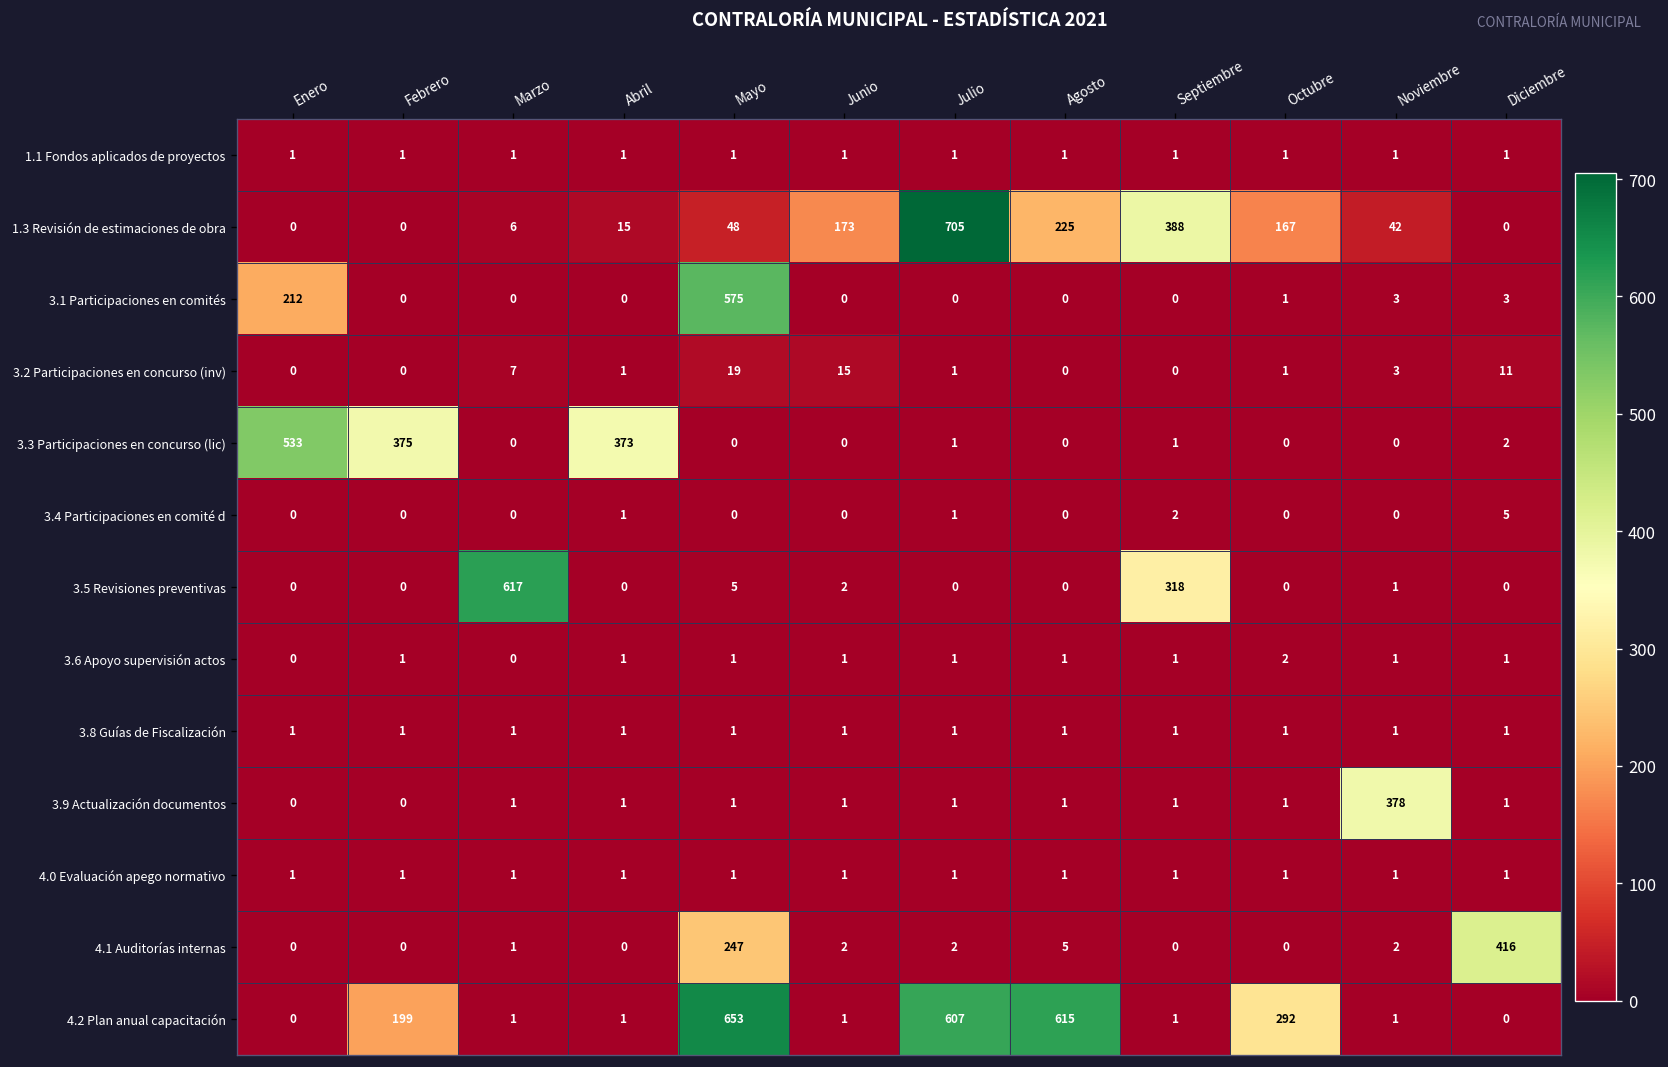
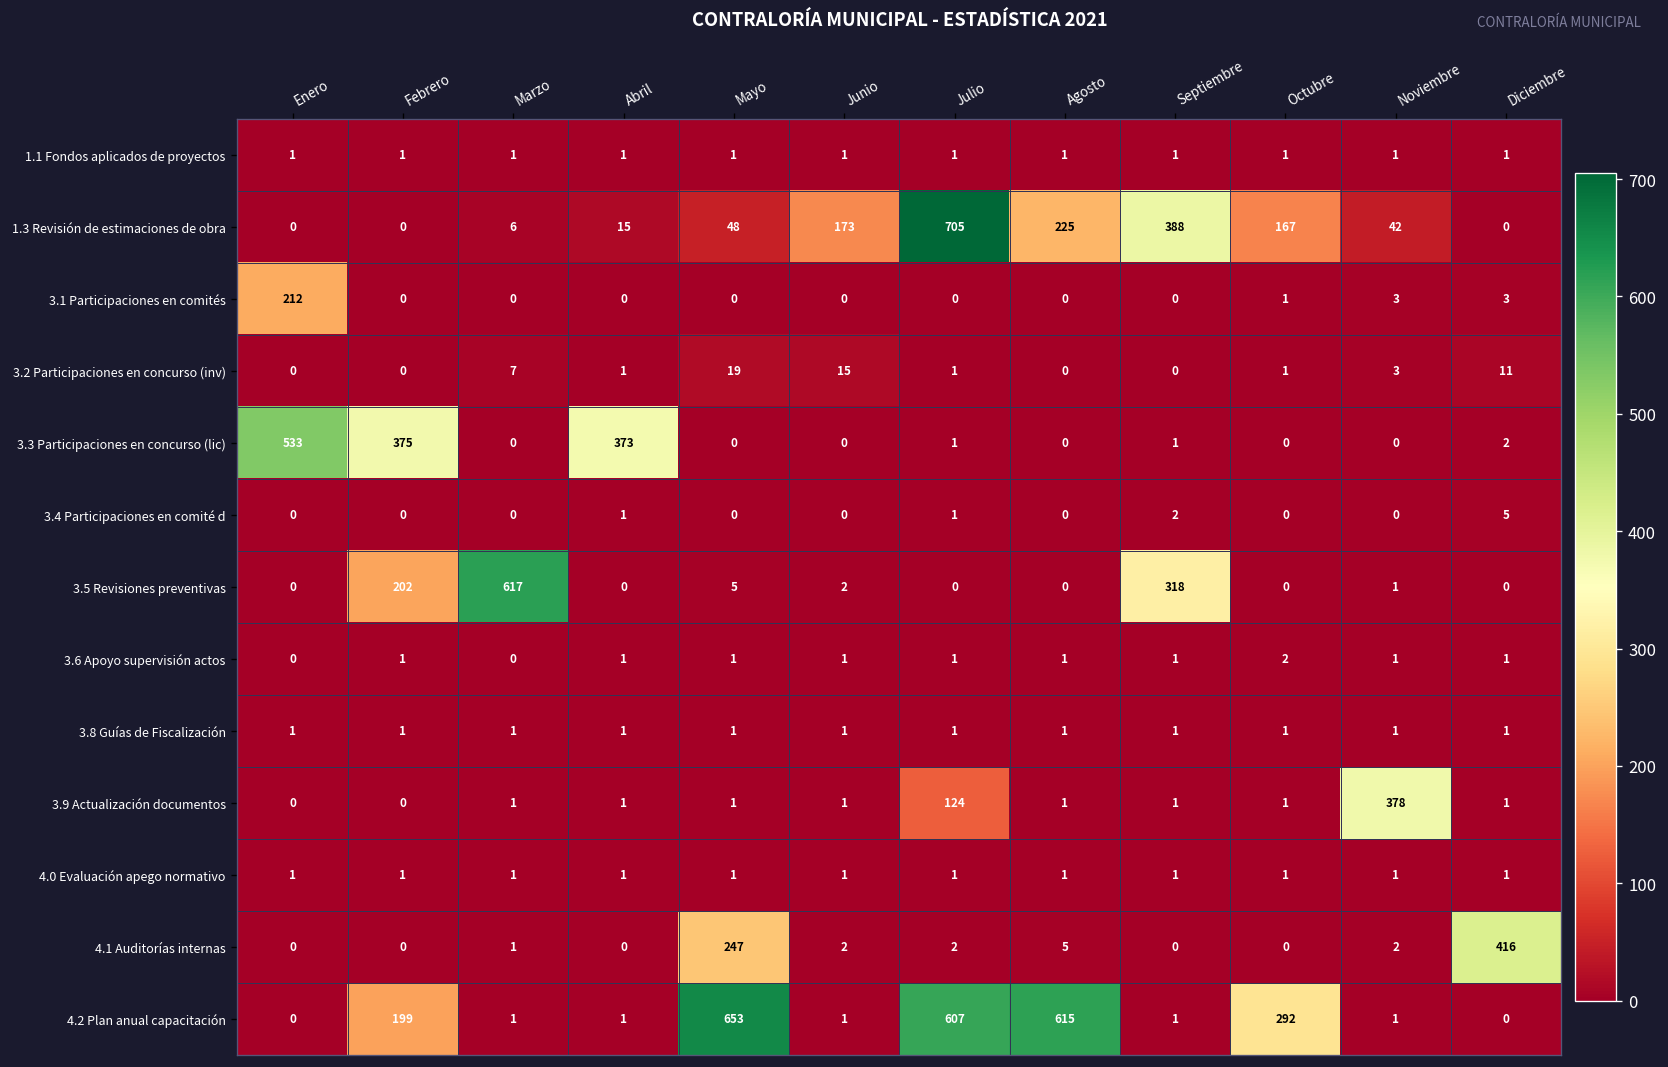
  {
    "1.1 Fondos aplicados de proyectos": {
      "Enero": 1,
      "Febrero": 1,
      "Marzo": 1,
      "Abril": 1,
      "Mayo": 1,
      "Junio": 1,
      "Julio": 1,
      "Agosto": 1,
      "Septiembre": 1,
      "Octubre": 1,
      "Noviembre": 1,
      "Diciembre": 1
    },
    "1.3 Revisión de estimaciones de obra": {
      "Enero": 0,
      "Febrero": 0,
      "Marzo": 6,
      "Abril": 15,
      "Mayo": 48,
      "Junio": 173,
      "Julio": 705,
      "Agosto": 225,
      "Septiembre": 388,
      "Octubre": 167,
      "Noviembre": 42,
      "Diciembre": 0
    },
    "3.1 Participaciones en comités": {
      "Enero": 212,
      "Febrero": 0,
      "Marzo": 0,
      "Abril": 0,
-     "Mayo": 575,
+     "Mayo": 0,
      "Junio": 0,
      "Julio": 0,
      "Agosto": 0,
      "Septiembre": 0,
      "Octubre": 1,
      "Noviembre": 3,
      "Diciembre": 3
    },
    "3.2 Participaciones en concurso (inv)": {
      "Enero": 0,
      "Febrero": 0,
      "Marzo": 7,
      "Abril": 1,
      "Mayo": 19,
      "Junio": 15,
      "Julio": 1,
      "Agosto": 0,
      "Septiembre": 0,
      "Octubre": 1,
      "Noviembre": 3,
      "Diciembre": 11
    },
    "3.3 Participaciones en concurso (lic)": {
      "Enero": 533,
      "Febrero": 375,
      "Marzo": 0,
      "Abril": 373,
      "Mayo": 0,
      "Junio": 0,
      "Julio": 1,
      "Agosto": 0,
      "Septiembre": 1,
      "Octubre": 0,
      "Noviembre": 0,
      "Diciembre": 2
    },
    "3.4 Participaciones en comité d": {
      "Enero": 0,
      "Febrero": 0,
      "Marzo": 0,
      "Abril": 1,
      "Mayo": 0,
      "Junio": 0,
      "Julio": 1,
      "Agosto": 0,
      "Septiembre": 2,
      "Octubre": 0,
      "Noviembre": 0,
      "Diciembre": 5
    },
    "3.5 Revisiones preventivas": {
      "Enero": 0,
-     "Febrero": 0,
+     "Febrero": 202,
      "Marzo": 617,
      "Abril": 0,
      "Mayo": 5,
      "Junio": 2,
      "Julio": 0,
      "Agosto": 0,
      "Septiembre": 318,
      "Octubre": 0,
      "Noviembre": 1,
      "Diciembre": 0
    },
    "3.6 Apoyo supervisión actos": {
      "Enero": 0,
      "Febrero": 1,
      "Marzo": 0,
      "Abril": 1,
      "Mayo": 1,
      "Junio": 1,
      "Julio": 1,
      "Agosto": 1,
      "Septiembre": 1,
      "Octubre": 2,
      "Noviembre": 1,
      "Diciembre": 1
    },
    "3.8 Guías de Fiscalización": {
      "Enero": 1,
      "Febrero": 1,
      "Marzo": 1,
      "Abril": 1,
      "Mayo": 1,
      "Junio": 1,
      "Julio": 1,
      "Agosto": 1,
      "Septiembre": 1,
      "Octubre": 1,
      "Noviembre": 1,
      "Diciembre": 1
    },
    "3.9 Actualización documentos": {
      "Enero": 0,
      "Febrero": 0,
      "Marzo": 1,
      "Abril": 1,
      "Mayo": 1,
      "Junio": 1,
-     "Julio": 1,
+     "Julio": 124,
      "Agosto": 1,
      "Septiembre": 1,
      "Octubre": 1,
      "Noviembre": 378,
      "Diciembre": 1
    },
    "4.0 Evaluación apego normativo": {
      "Enero": 1,
      "Febrero": 1,
      "Marzo": 1,
      "Abril": 1,
      "Mayo": 1,
      "Junio": 1,
      "Julio": 1,
      "Agosto": 1,
      "Septiembre": 1,
      "Octubre": 1,
      "Noviembre": 1,
      "Diciembre": 1
    },
    "4.1 Auditorías internas": {
      "Enero": 0,
      "Febrero": 0,
      "Marzo": 1,
      "Abril": 0,
      "Mayo": 247,
      "Junio": 2,
      "Julio": 2,
      "Agosto": 5,
      "Septiembre": 0,
      "Octubre": 0,
      "Noviembre": 2,
      "Diciembre": 416
    },
    "4.2 Plan anual capacitación": {
      "Enero": 0,
      "Febrero": 199,
      "Marzo": 1,
      "Abril": 1,
      "Mayo": 653,
      "Junio": 1,
      "Julio": 607,
      "Agosto": 615,
      "Septiembre": 1,
      "Octubre": 292,
      "Noviembre": 1,
      "Diciembre": 0
    }
  }
